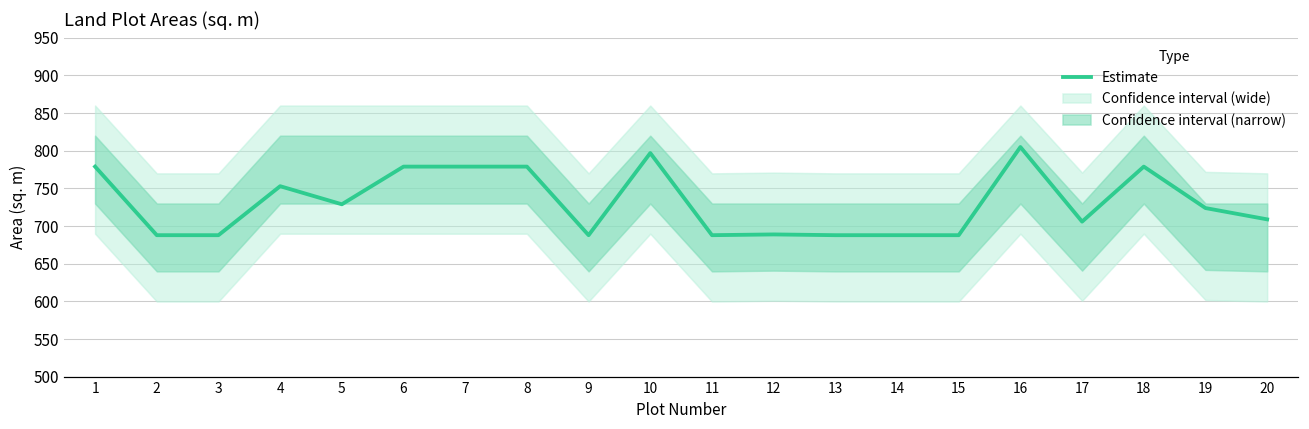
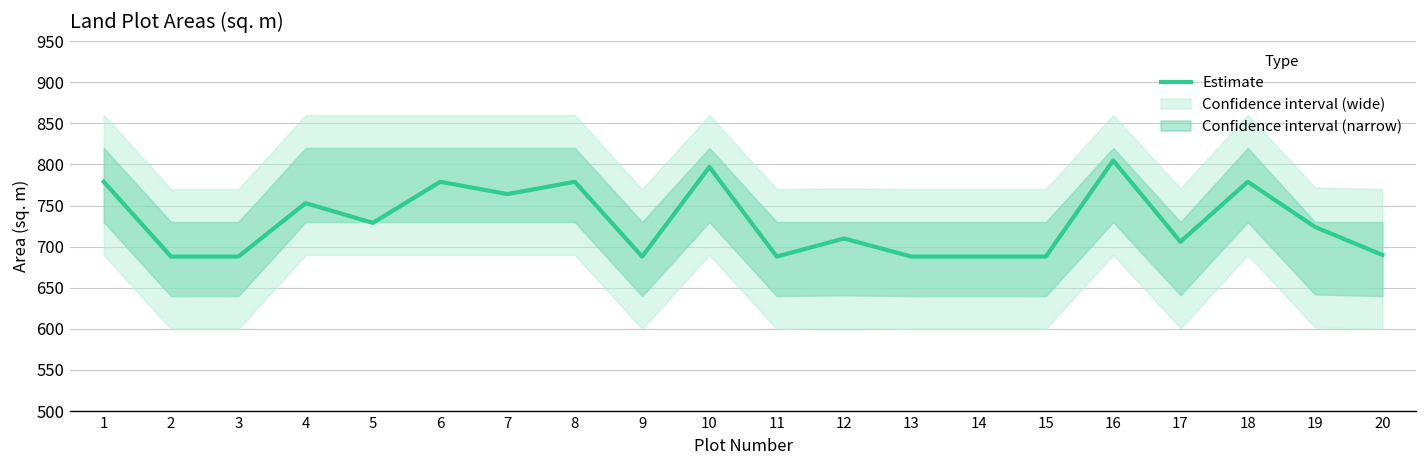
  {
    "Estimate": {
      "1": 780,
      "2": 690,
      "3": 690,
      "4": 750,
      "5": 730,
      "6": 780,
-     "7": 780,
+     "7": 760,
      "8": 780,
      "9": 690,
      "10": 800,
      "11": 690,
-     "12": 690,
+     "12": 710,
      "13": 690,
      "14": 690,
      "15": 690,
      "16": 810,
      "17": 710,
      "18": 780,
      "19": 720,
-     "20": 710
+     "20": 690
    }
  }
